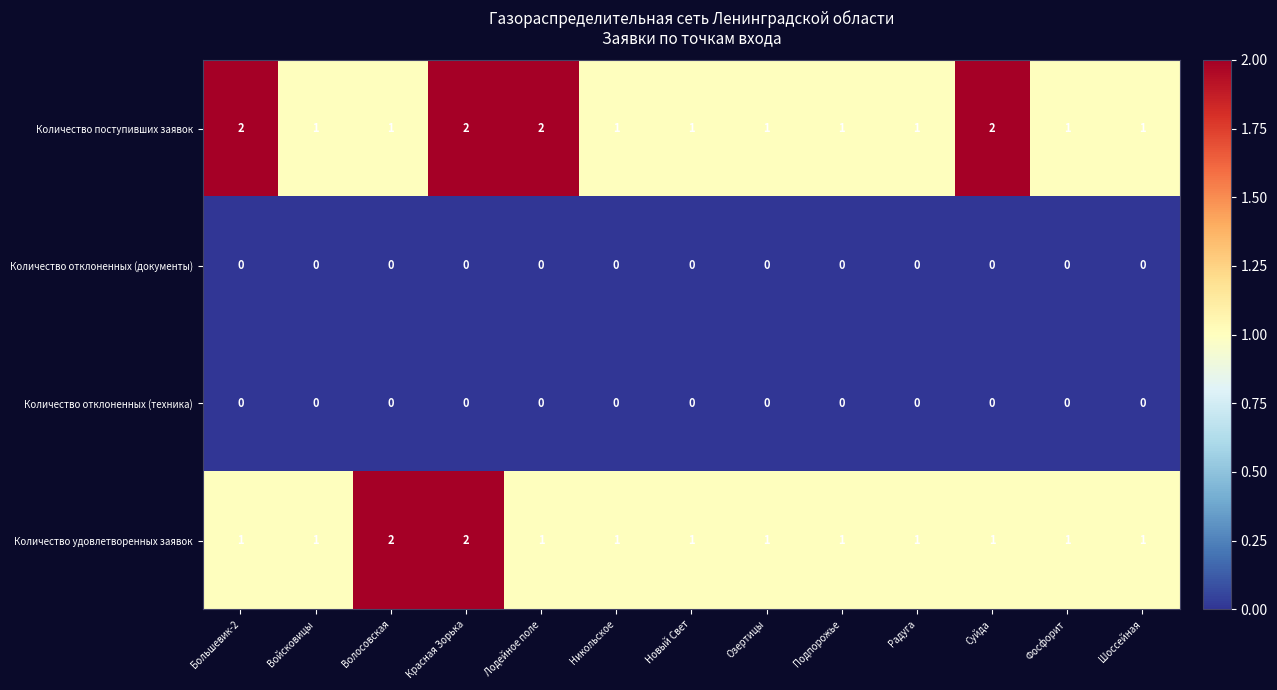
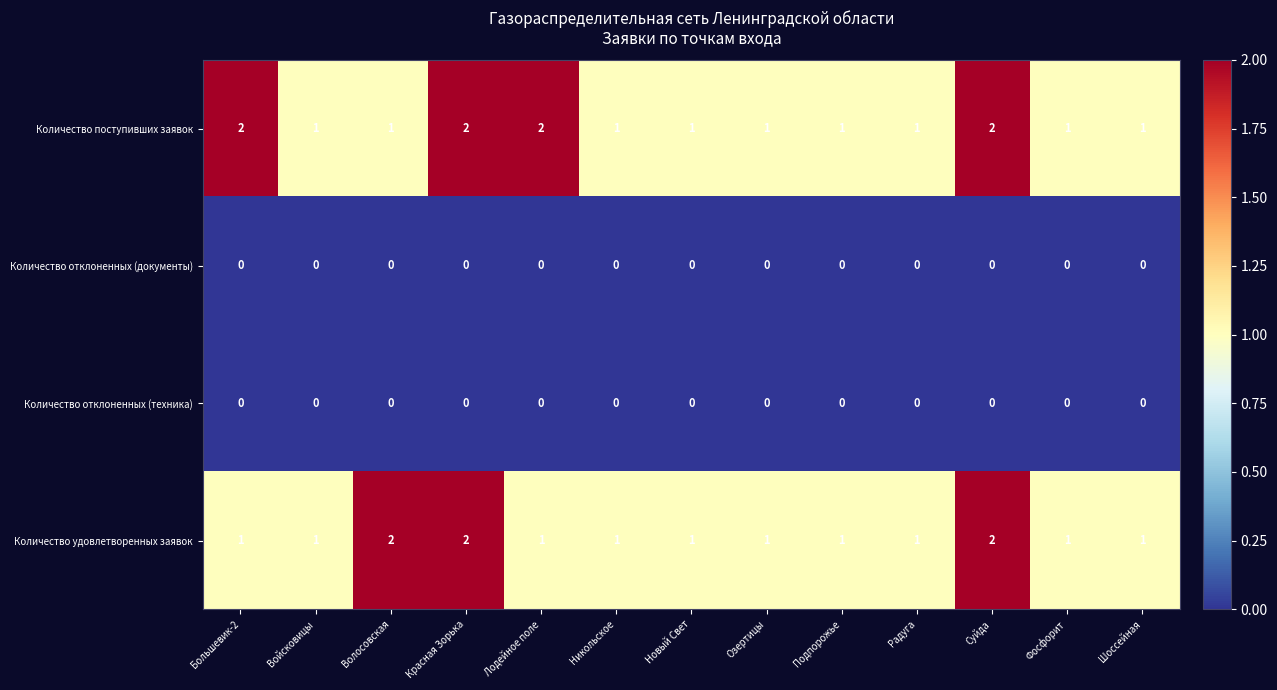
  {
    "Количество поступивших заявок": {
      "Большевик-2": 2,
      "Войсковицы": 1,
      "Волосовская": 1,
      "Красная Зорька": 2,
      "Лодейное поле": 2,
      "Никольское": 1,
      "Новый Свет": 1,
      "Озертицы": 1,
      "Подпорожье": 1,
      "Радуга": 1,
      "Суйда": 2,
      "Фосфорит": 1,
      "Шоссейная": 1
    },
    "Количество отклоненных (документы)": {
      "Большевик-2": 0,
      "Войсковицы": 0,
      "Волосовская": 0,
      "Красная Зорька": 0,
      "Лодейное поле": 0,
      "Никольское": 0,
      "Новый Свет": 0,
      "Озертицы": 0,
      "Подпорожье": 0,
      "Радуга": 0,
      "Суйда": 0,
      "Фосфорит": 0,
      "Шоссейная": 0
    },
    "Количество отклоненных (техника)": {
      "Большевик-2": 0,
      "Войсковицы": 0,
      "Волосовская": 0,
      "Красная Зорька": 0,
      "Лодейное поле": 0,
      "Никольское": 0,
      "Новый Свет": 0,
      "Озертицы": 0,
      "Подпорожье": 0,
      "Радуга": 0,
      "Суйда": 0,
      "Фосфорит": 0,
      "Шоссейная": 0
    },
    "Количество удовлетворенных заявок": {
      "Большевик-2": 1,
      "Войсковицы": 1,
      "Волосовская": 2,
      "Красная Зорька": 2,
      "Лодейное поле": 1,
      "Никольское": 1,
      "Новый Свет": 1,
      "Озертицы": 1,
      "Подпорожье": 1,
      "Радуга": 1,
-     "Суйда": 1,
+     "Суйда": 2,
      "Фосфорит": 1,
      "Шоссейная": 1
    }
  }
